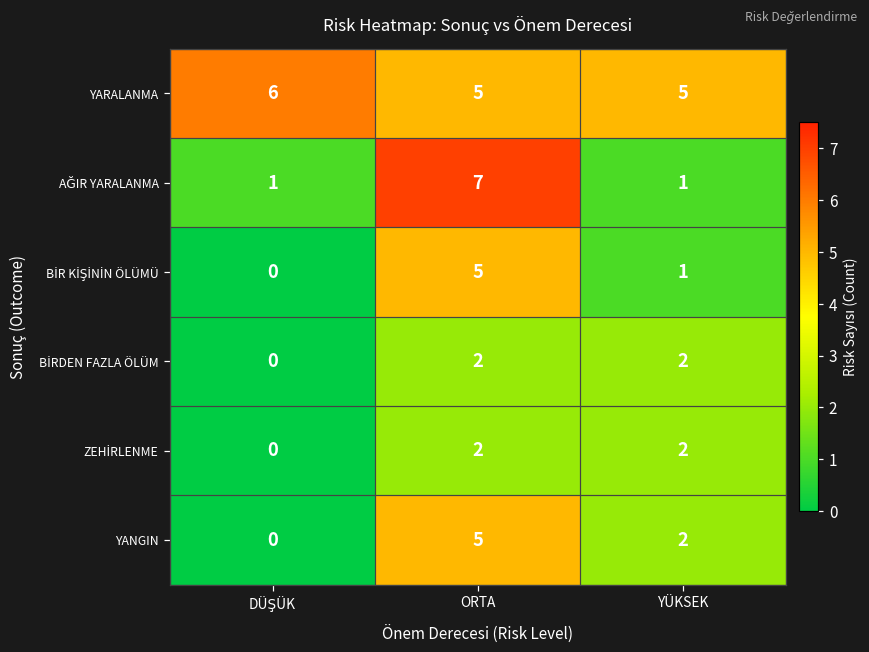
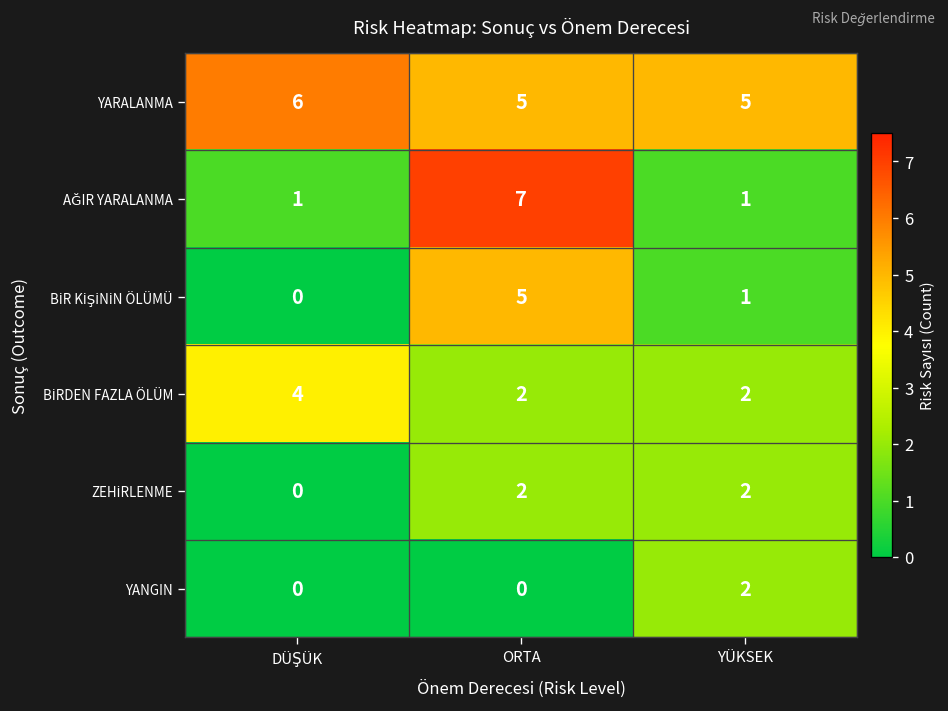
  {
    "YARALANMA": {
      "DÜŞÜK": 6,
      "ORTA": 5,
      "YÜKSEK": 5
    },
    "AĞIR YARALANMA": {
      "DÜŞÜK": 1,
      "ORTA": 7,
      "YÜKSEK": 1
    },
    "BİR KİŞİNİN ÖLÜMÜ": {
      "DÜŞÜK": 0,
      "ORTA": 5,
      "YÜKSEK": 1
    },
    "BİRDEN FAZLA ÖLÜM": {
-     "DÜŞÜK": 0,
+     "DÜŞÜK": 4,
      "ORTA": 2,
      "YÜKSEK": 2
    },
    "ZEHİRLENME": {
      "DÜŞÜK": 0,
      "ORTA": 2,
      "YÜKSEK": 2
    },
    "YANGIN": {
      "DÜŞÜK": 0,
-     "ORTA": 5,
+     "ORTA": 0,
      "YÜKSEK": 2
    }
  }
